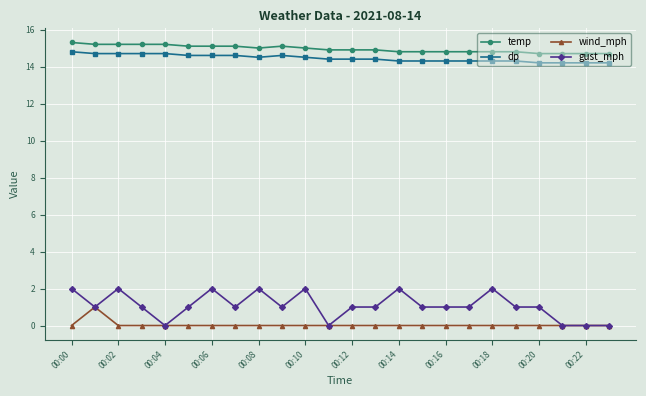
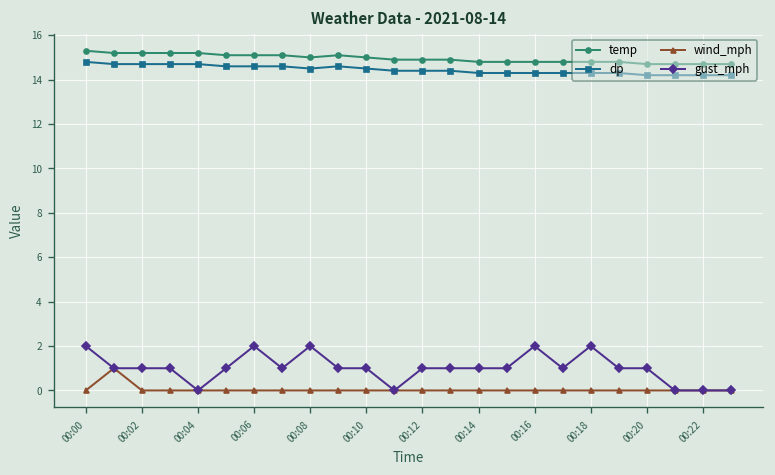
  {
    "wind_mph": {
      "00:00": 0,
      "00:02": 0,
      "00:06": 0,
      "00:08": 0,
      "00:10": 0,
      "00:12": 0,
      "00:14": 0,
      "00:16": 0,
      "00:18": 0,
      "00:20": 0
    },
    "gust_mph": {
      "00:00": 2,
-     "00:02": 2,
+     "00:02": 1,
      "00:06": 2,
      "00:08": 2,
-     "00:10": 2,
+     "00:10": 1,
      "00:12": 1,
-     "00:14": 2,
-     "00:16": 1,
+     "00:14": 1,
+     "00:16": 2,
      "00:18": 2,
      "00:20": 1
    }
  }
